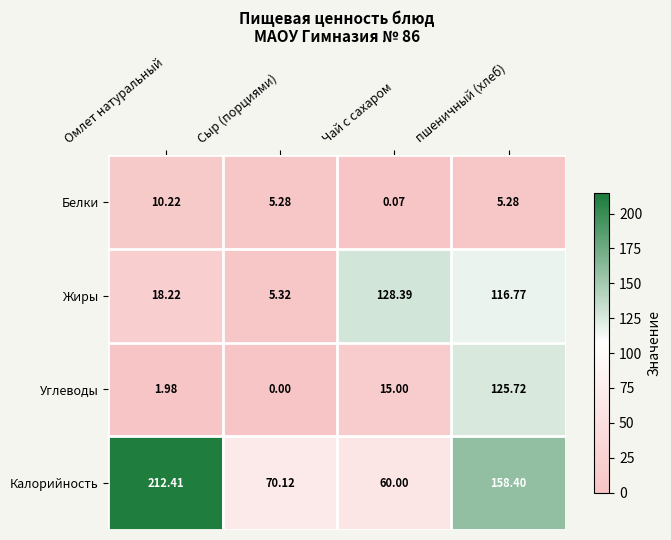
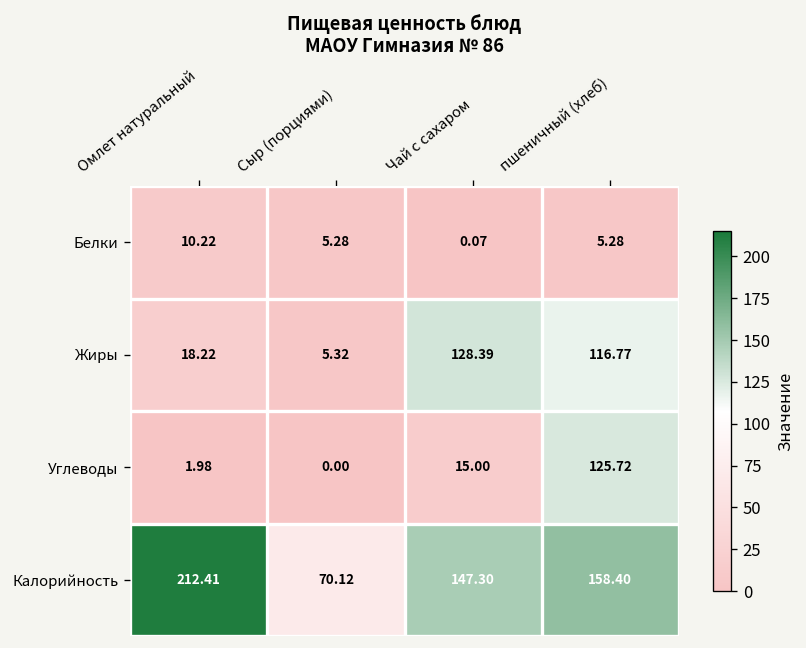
  {
    "Белки": {
      "Омлет натуральный": 10.22,
      "Сыр (порциями)": 5.28,
      "Чай с сахаром": 0.07,
      "пшеничный (хлеб)": 5.28
    },
    "Жиры": {
      "Омлет натуральный": 18.22,
      "Сыр (порциями)": 5.32,
      "Чай с сахаром": 128.39,
      "пшеничный (хлеб)": 116.77
    },
    "Углеводы": {
      "Омлет натуральный": 1.98,
      "Сыр (порциями)": 0.00,
      "Чай с сахаром": 15.00,
      "пшеничный (хлеб)": 125.72
    },
    "Калорийность": {
      "Омлет натуральный": 212.41,
      "Сыр (порциями)": 70.12,
-     "Чай с сахаром": 60.00,
+     "Чай с сахаром": 147.30,
      "пшеничный (хлеб)": 158.40
    }
  }
